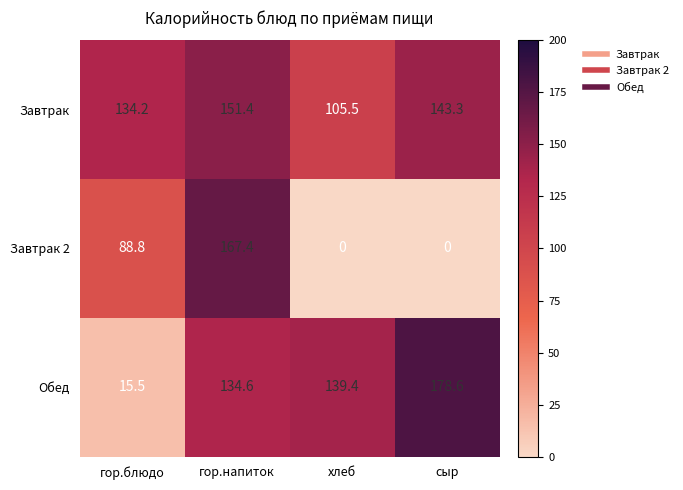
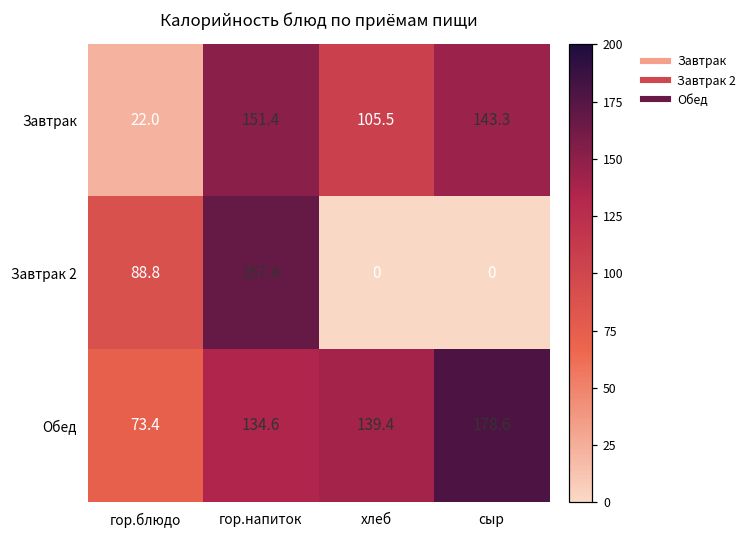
  {
    "Завтрак": {
-     "гор.блюдо": 134.2,
+     "гор.блюдо": 22.0,
      "гор.напиток": 151.4,
      "хлеб": 105.5,
      "сыр": 143.3
    },
    "Завтрак 2": {
      "гор.блюдо": 88.8,
      "гор.напиток": 167.4,
      "хлеб": 0,
      "сыр": 0
    },
    "Обед": {
-     "гор.блюдо": 15.5,
+     "гор.блюдо": 73.4,
      "гор.напиток": 134.6,
      "хлеб": 139.4
    }
  }
